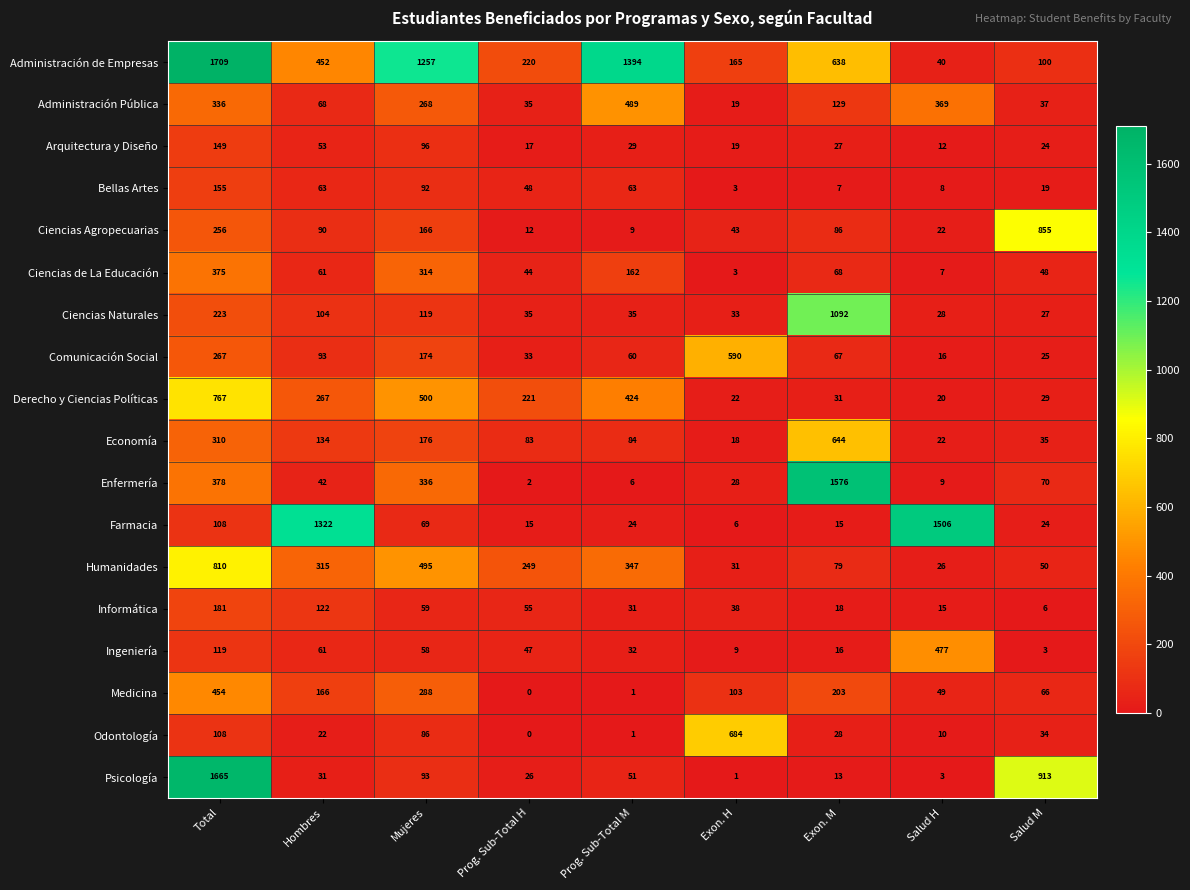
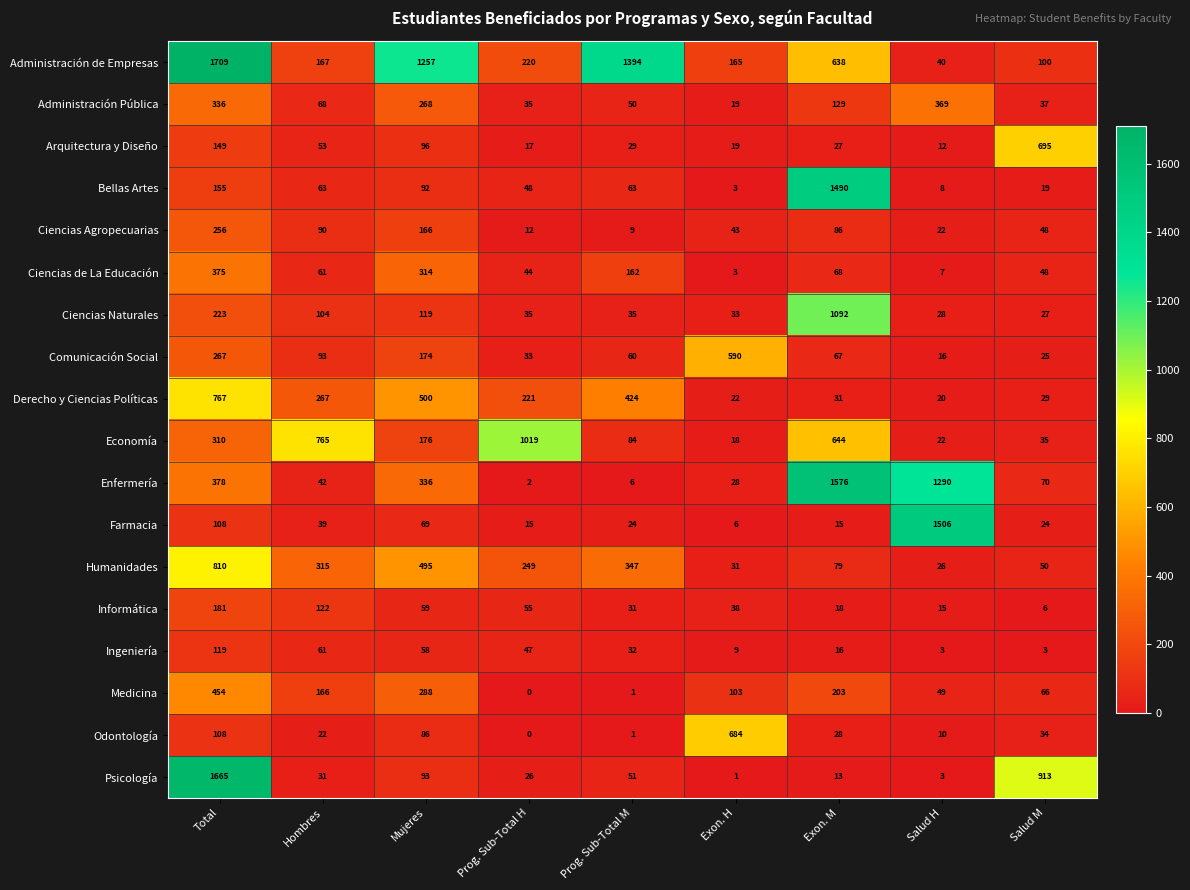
  {
    "Administración de Empresas": {
      "Total": 1709,
-     "Hombres": 452,
+     "Hombres": 167,
      "Mujeres": 1257,
      "Prog. Sub-Total H": 220,
      "Prog. Sub-Total M": 1394,
      "Exon. H": 165,
      "Exon. M": 638,
      "Salud H": 40,
      "Salud M": 100
    },
    "Administración Pública": {
      "Total": 336,
      "Hombres": 68,
      "Mujeres": 268,
      "Prog. Sub-Total H": 35,
-     "Prog. Sub-Total M": 489,
+     "Prog. Sub-Total M": 50,
      "Exon. H": 19,
      "Exon. M": 129,
      "Salud H": 369,
      "Salud M": 37
    },
    "Arquitectura y Diseño": {
      "Total": 149,
      "Hombres": 53,
      "Mujeres": 96,
      "Prog. Sub-Total H": 17,
      "Prog. Sub-Total M": 29,
      "Exon. H": 19,
      "Exon. M": 27,
      "Salud H": 12,
-     "Salud M": 24
+     "Salud M": 695
    },
    "Bellas Artes": {
      "Total": 155,
      "Hombres": 63,
      "Mujeres": 92,
      "Prog. Sub-Total H": 48,
      "Prog. Sub-Total M": 63,
      "Exon. H": 3,
-     "Exon. M": 7,
+     "Exon. M": 1490,
      "Salud H": 8,
      "Salud M": 19
    },
    "Ciencias Agropecuarias": {
      "Total": 256,
      "Hombres": 90,
      "Mujeres": 166,
      "Prog. Sub-Total H": 12,
      "Prog. Sub-Total M": 9,
      "Exon. H": 43,
      "Exon. M": 86,
      "Salud H": 22,
-     "Salud M": 855
+     "Salud M": 48
    },
    "Ciencias de La Educación": {
      "Total": 375,
      "Hombres": 61,
      "Mujeres": 314,
      "Prog. Sub-Total H": 44,
      "Prog. Sub-Total M": 162,
      "Exon. H": 3,
      "Exon. M": 68,
      "Salud H": 7,
      "Salud M": 48
    },
    "Ciencias Naturales": {
      "Total": 223,
      "Hombres": 104,
      "Mujeres": 119,
      "Prog. Sub-Total H": 35,
      "Prog. Sub-Total M": 35,
      "Exon. H": 33,
      "Exon. M": 1092,
      "Salud H": 28,
      "Salud M": 27
    },
    "Comunicación Social": {
      "Total": 267,
      "Hombres": 93,
      "Mujeres": 174,
      "Prog. Sub-Total H": 33,
      "Prog. Sub-Total M": 60,
      "Exon. H": 590,
      "Exon. M": 67,
      "Salud H": 16,
      "Salud M": 25
    },
    "Derecho y Ciencias Políticas": {
      "Total": 767,
      "Hombres": 267,
      "Mujeres": 500,
      "Prog. Sub-Total H": 221,
      "Prog. Sub-Total M": 424,
      "Exon. H": 22,
      "Exon. M": 31,
      "Salud H": 20,
      "Salud M": 29
    },
    "Economía": {
      "Total": 310,
-     "Hombres": 134,
+     "Hombres": 765,
      "Mujeres": 176,
-     "Prog. Sub-Total H": 83,
+     "Prog. Sub-Total H": 1019,
      "Prog. Sub-Total M": 84,
      "Exon. H": 18,
      "Exon. M": 644,
      "Salud H": 22,
      "Salud M": 35
    },
    "Enfermería": {
      "Total": 378,
      "Hombres": 42,
      "Mujeres": 336,
      "Prog. Sub-Total H": 2,
      "Prog. Sub-Total M": 6,
      "Exon. H": 28,
      "Exon. M": 1576,
-     "Salud H": 9,
+     "Salud H": 1290,
      "Salud M": 70
    },
    "Farmacia": {
      "Total": 108,
-     "Hombres": 1322,
+     "Hombres": 39,
      "Mujeres": 69,
      "Prog. Sub-Total H": 15,
      "Prog. Sub-Total M": 24,
      "Exon. H": 6,
      "Exon. M": 15,
      "Salud H": 1506,
      "Salud M": 24
    },
    "Humanidades": {
      "Total": 810,
      "Hombres": 315,
      "Mujeres": 495,
      "Prog. Sub-Total H": 249,
      "Prog. Sub-Total M": 347,
      "Exon. H": 31,
      "Exon. M": 79,
      "Salud H": 26,
      "Salud M": 50
    },
    "Informática": {
      "Total": 181,
      "Hombres": 122,
      "Mujeres": 59,
      "Prog. Sub-Total H": 55,
      "Prog. Sub-Total M": 31,
      "Exon. H": 38,
      "Exon. M": 18,
      "Salud H": 15,
      "Salud M": 6
    },
    "Ingeniería": {
      "Total": 119,
      "Hombres": 61,
      "Mujeres": 58,
      "Prog. Sub-Total H": 47,
      "Prog. Sub-Total M": 32,
      "Exon. H": 9,
      "Exon. M": 16,
-     "Salud H": 477,
+     "Salud H": 3,
      "Salud M": 3
    },
    "Medicina": {
      "Total": 454,
      "Hombres": 166,
      "Mujeres": 288,
      "Prog. Sub-Total H": 0,
      "Prog. Sub-Total M": 1,
      "Exon. H": 103,
      "Exon. M": 203,
      "Salud H": 49,
      "Salud M": 66
    },
    "Odontología": {
      "Total": 108,
      "Hombres": 22,
      "Mujeres": 86,
      "Prog. Sub-Total H": 0,
      "Prog. Sub-Total M": 1,
      "Exon. H": 684,
      "Exon. M": 28,
      "Salud H": 10,
      "Salud M": 34
    },
    "Psicología": {
      "Total": 1665,
      "Hombres": 31,
      "Mujeres": 93,
      "Prog. Sub-Total H": 26,
      "Prog. Sub-Total M": 51,
      "Exon. H": 1,
      "Exon. M": 13,
      "Salud H": 3,
      "Salud M": 913
    }
  }
